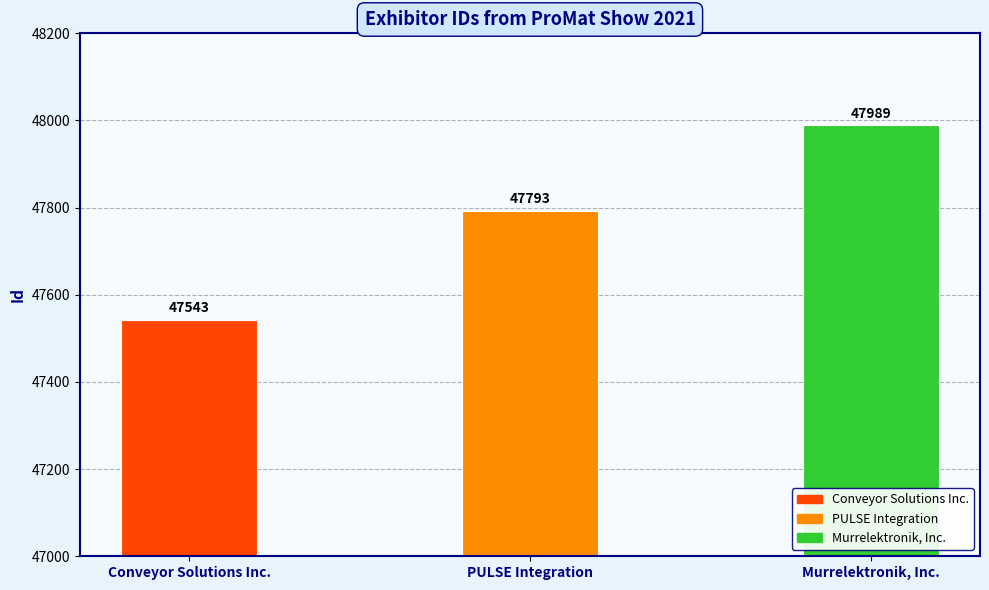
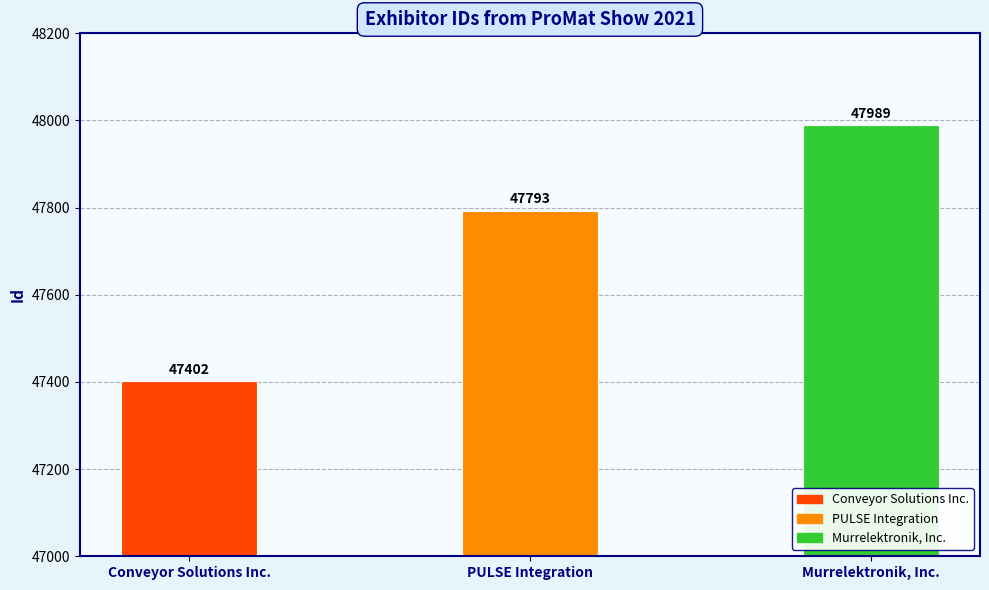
  {
-   "Conveyor Solutions Inc.": 47543,
+   "Conveyor Solutions Inc.": 47402,
    "PULSE Integration": 47793,
    "Murrelektronik, Inc.": 47989
  }
